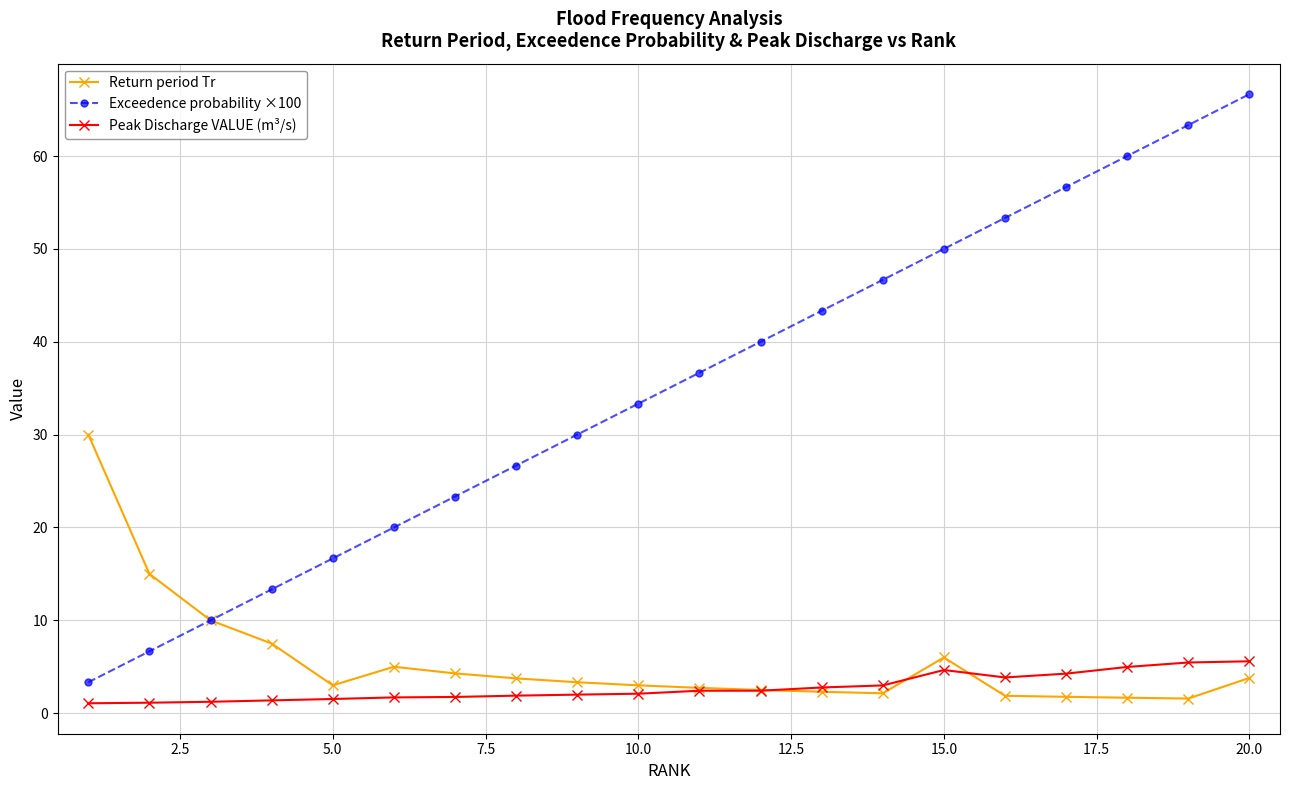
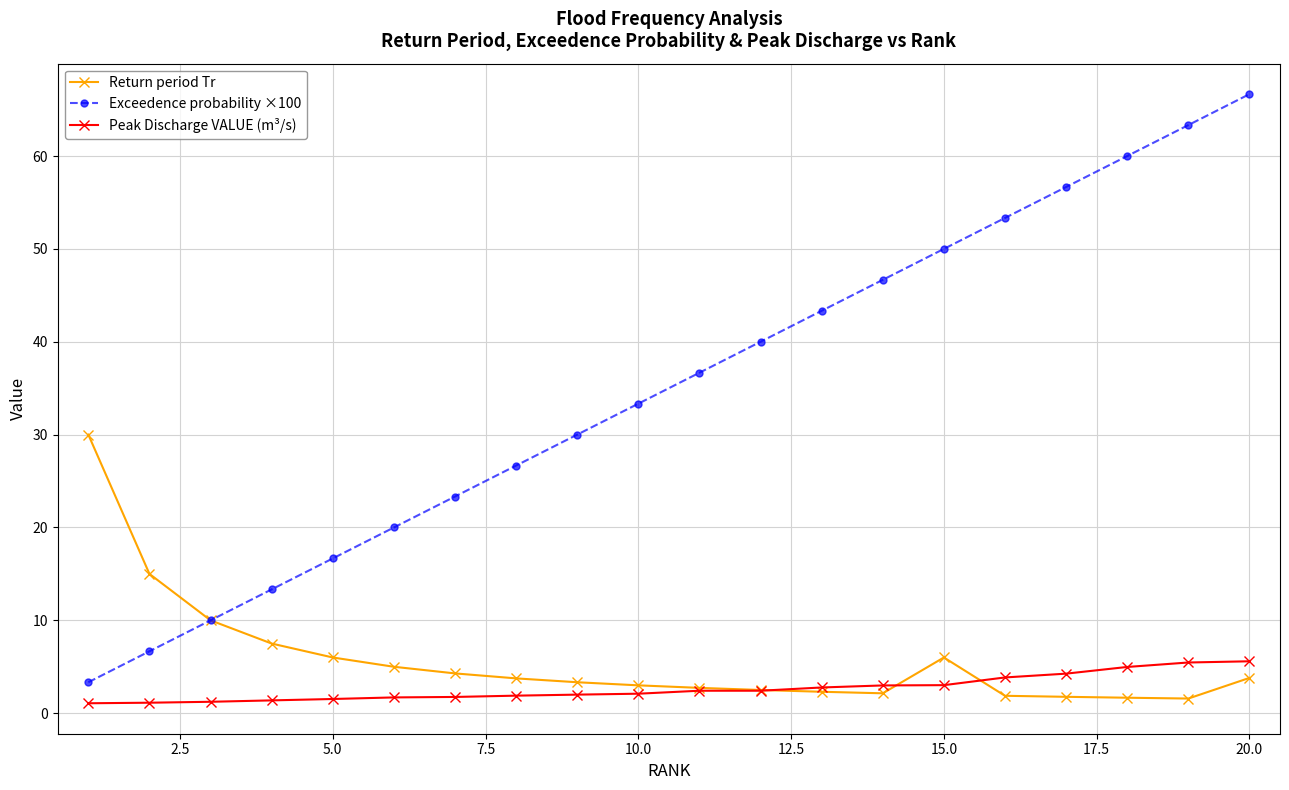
  {
    "Return period Tr": {
-     "5.0": 3,
+     "5.0": 6,
      "10.0": 3,
      "15.0": 6,
      "20.0": 4
    },
    "Exceedence probability ×100": {
      "5.0": 17,
      "10.0": 33,
      "15.0": 50,
      "20.0": 67
    },
    "Peak Discharge VALUE (m³/s)": {
      "5.0": 2,
      "10.0": 2,
-     "15.0": 5,
+     "15.0": 3,
      "20.0": 6
    }
  }
